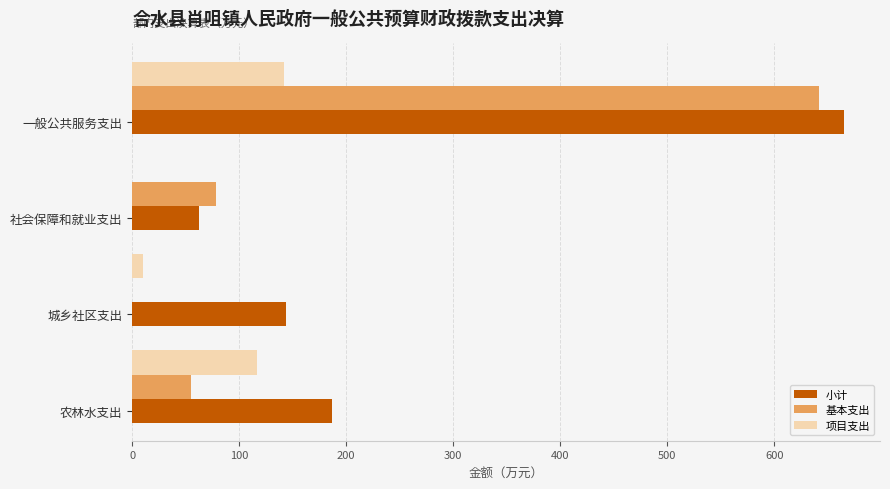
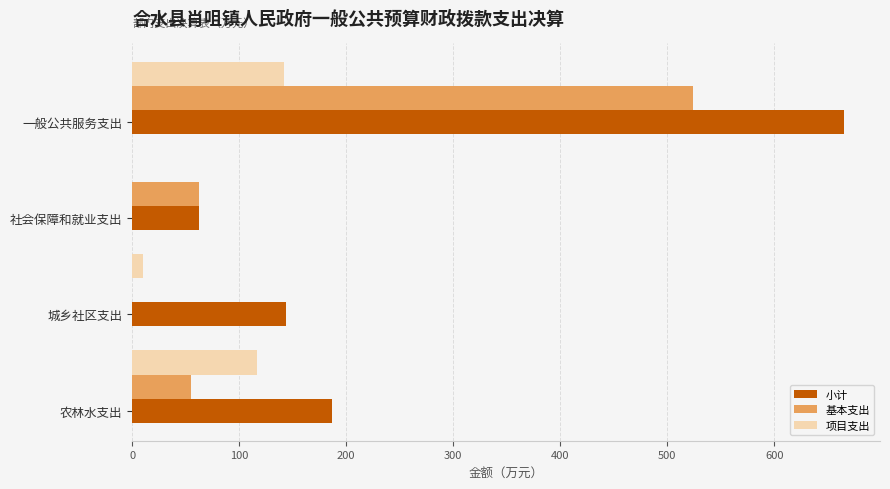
  {
    "小计": {
      "一般公共服务支出": 666,
      "社会保障和就业支出": 63,
      "城乡社区支出": 144,
      "农林水支出": 187
    },
    "基本支出": {
-     "一般公共服务支出": 642,
-     "社会保障和就业支出": 78,
+     "一般公共服务支出": 524,
+     "社会保障和就业支出": 63,
      "城乡社区支出": 0,
      "农林水支出": 55
    }
  }
